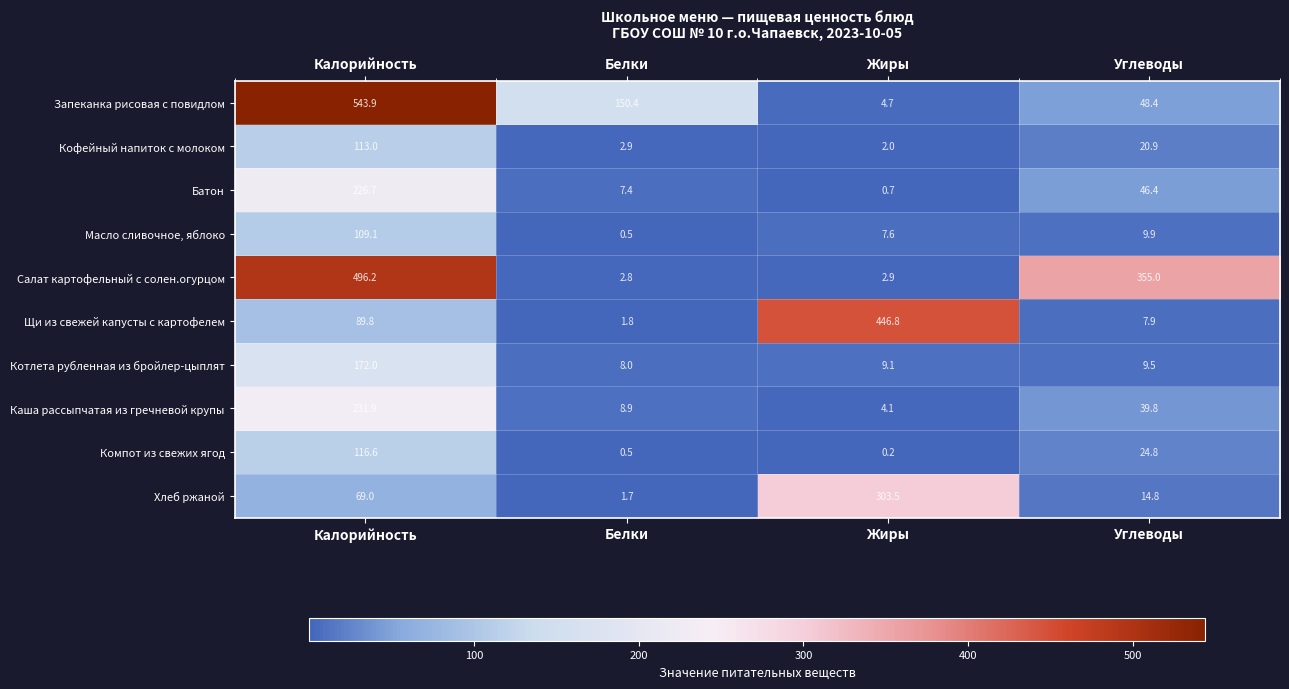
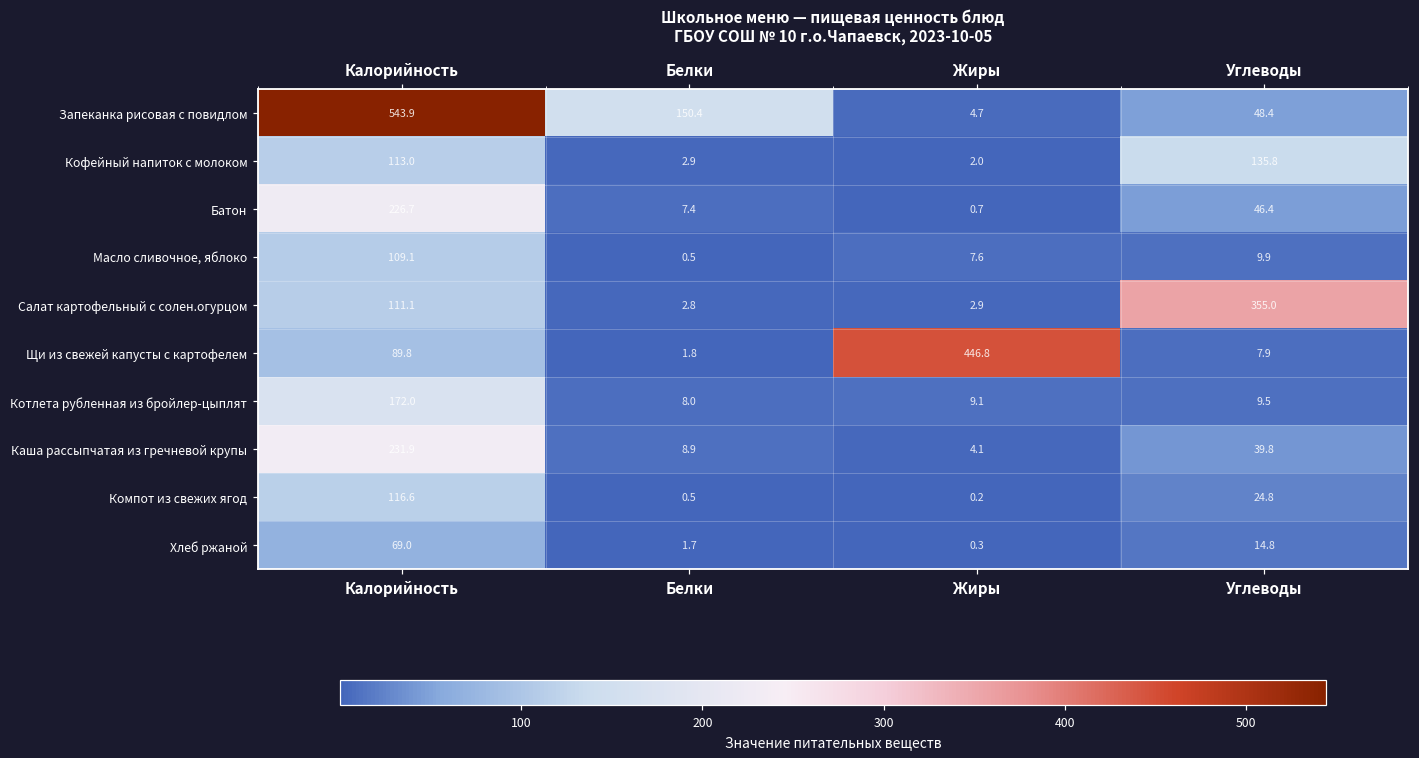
  {
    "Запеканка рисовая с повидлом": {
      "Калорийность": 543.9,
      "Жиры": 4.7,
      "Углеводы": 48.4
    },
    "Кофейный напиток с молоком": {
      "Калорийность": 113.0,
      "Белки": 2.9,
      "Жиры": 2.0,
-     "Углеводы": 20.9
+     "Углеводы": 135.8
    },
    "Батон": {
      "Белки": 7.4,
      "Жиры": 0.7,
      "Углеводы": 46.4
    },
    "Масло сливочное, яблоко": {
      "Калорийность": 109.1,
      "Белки": 0.5,
      "Жиры": 7.6,
      "Углеводы": 9.9
    },
    "Салат картофельный с солен.огурцом": {
-     "Калорийность": 496.2,
+     "Калорийность": 111.1,
      "Белки": 2.8,
      "Жиры": 2.9,
      "Углеводы": 355.0
    },
    "Щи из свежей капусты с картофелем": {
      "Калорийность": 89.8,
      "Белки": 1.8,
      "Жиры": 446.8,
      "Углеводы": 7.9
    },
    "Котлета рубленная из бройлер-цыплят": {
      "Белки": 8.0,
      "Жиры": 9.1,
      "Углеводы": 9.5
    },
    "Каша рассыпчатая из гречневой крупы": {
      "Белки": 8.9,
      "Жиры": 4.1,
      "Углеводы": 39.8
    },
    "Компот из свежих ягод": {
      "Калорийность": 116.6,
      "Белки": 0.5,
      "Жиры": 0.2,
      "Углеводы": 24.8
    },
    "Хлеб ржаной": {
      "Калорийность": 69.0,
      "Белки": 1.7,
-     "Жиры": 303.5,
+     "Жиры": 0.3,
      "Углеводы": 14.8
    }
  }
